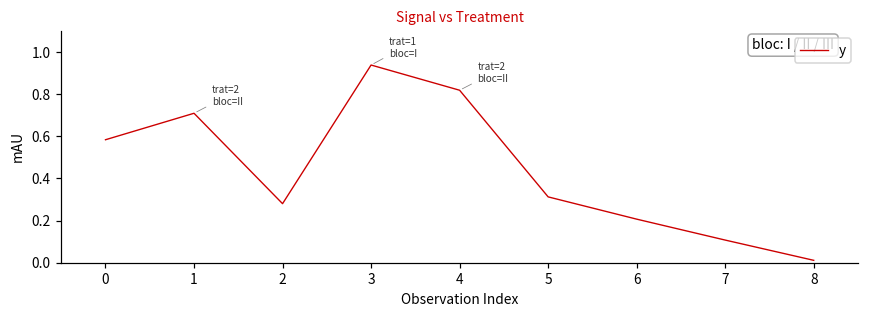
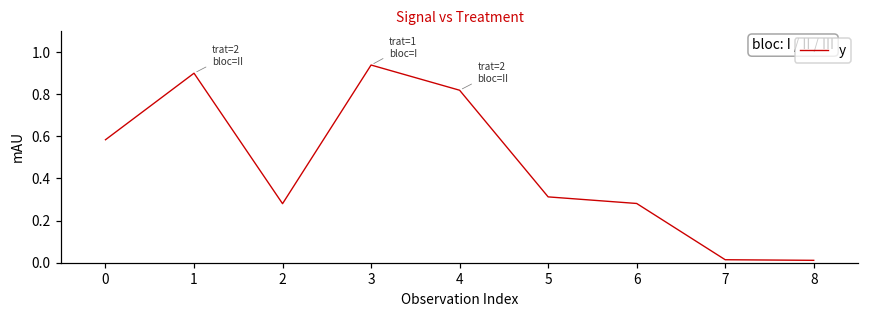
  {
    "0": 0.58,
-   "1": 0.71,
+   "1": 0.90,
    "2": 0.28,
    "5": 0.31,
-   "6": 0.21,
-   "7": 0.11,
+   "6": 0.28,
+   "7": 0.01,
    "8": 0.01
  }
